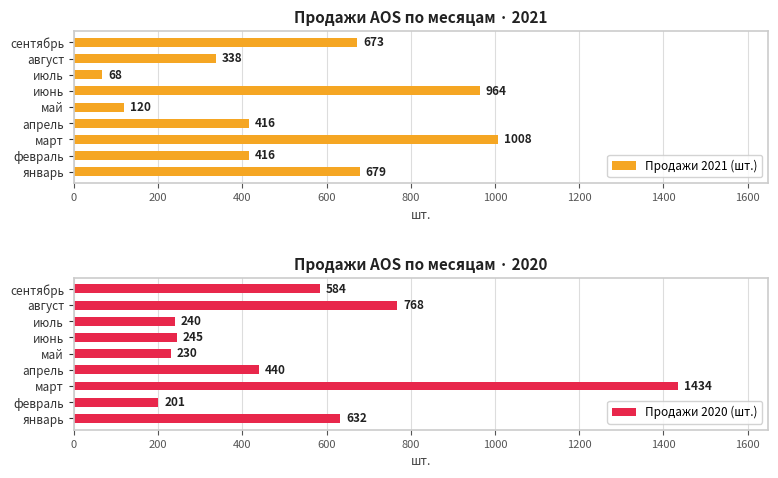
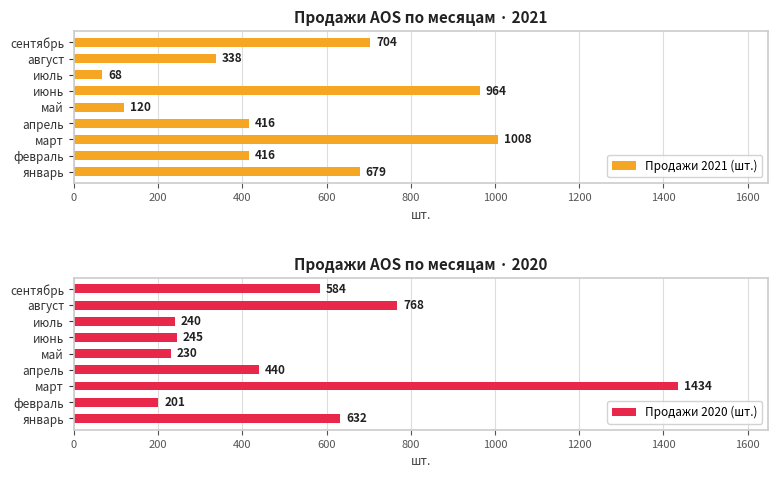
  {
    "Продажи AOS по месяцам · 2021": {
-     "сентябрь": 673,
+     "сентябрь": 704,
      "август": 338,
      "июль": 68,
      "июнь": 964,
      "май": 120,
      "апрель": 416,
      "март": 1008,
      "февраль": 416,
      "январь": 679
    },
    "Продажи AOS по месяцам · 2020": {
      "сентябрь": 584,
      "август": 768,
      "июль": 240,
      "июнь": 245,
      "май": 230,
      "апрель": 440,
      "март": 1434,
      "февраль": 201,
      "январь": 632
    }
  }
